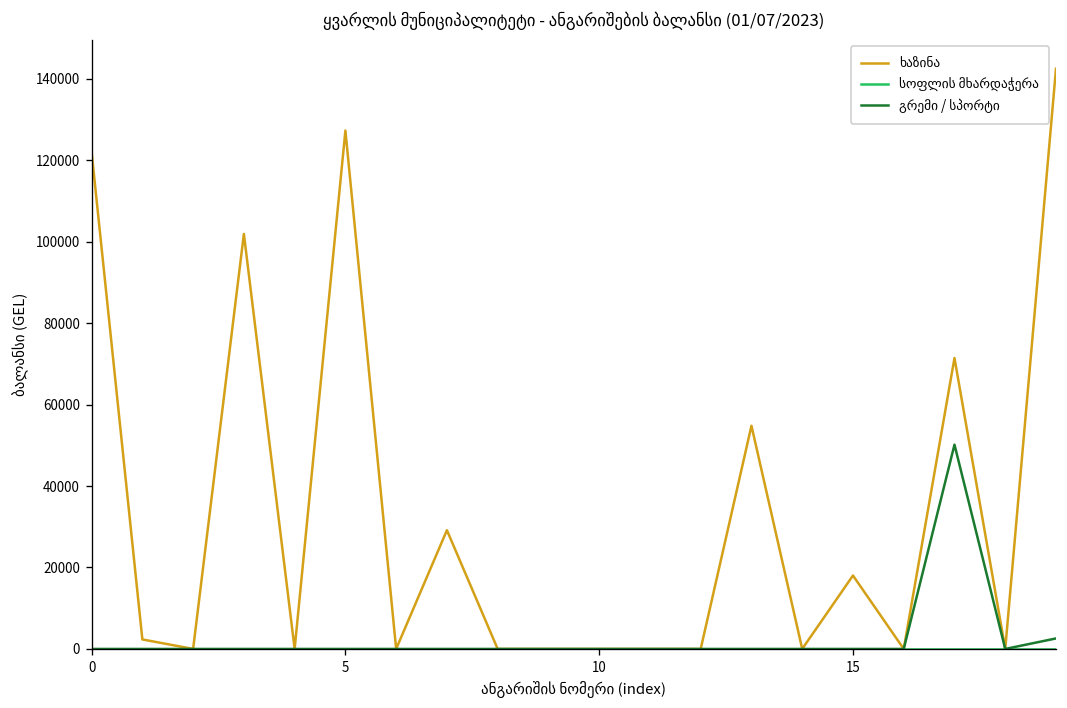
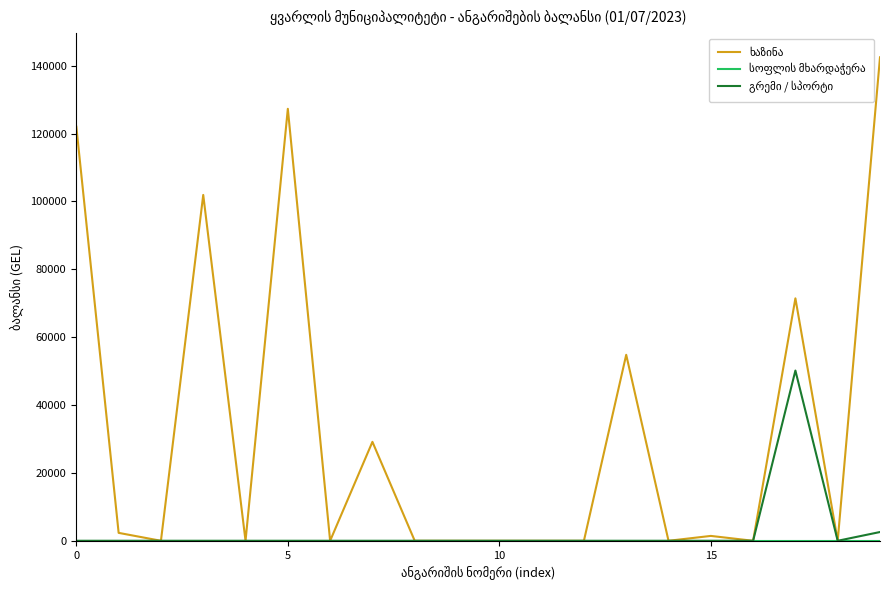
  {
    "ხაზინა": {
      "0": 122000,
      "5": 127000,
-     "15": 18000
+     "15": 1000
    }
  }
